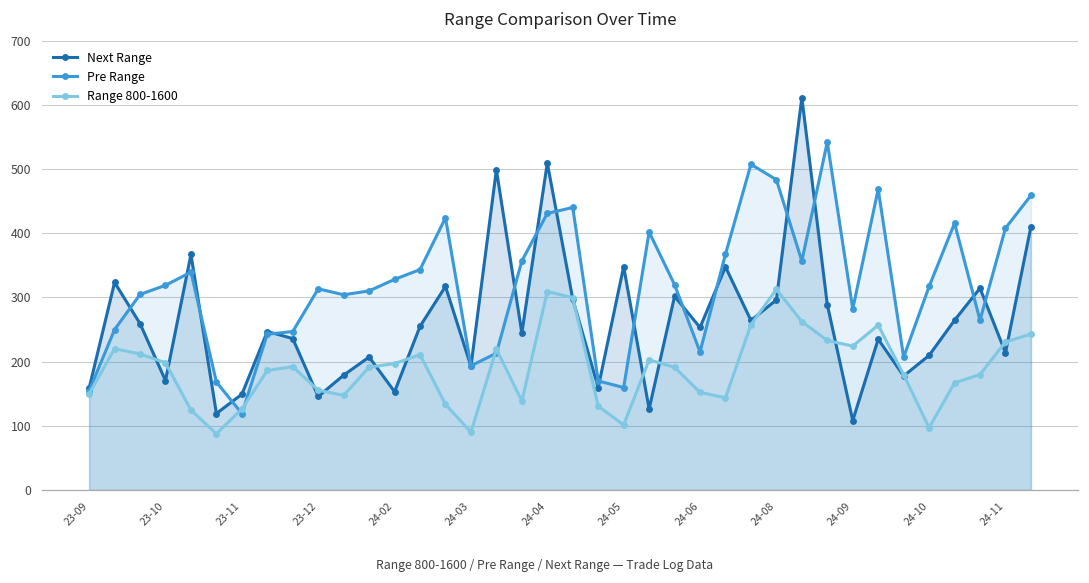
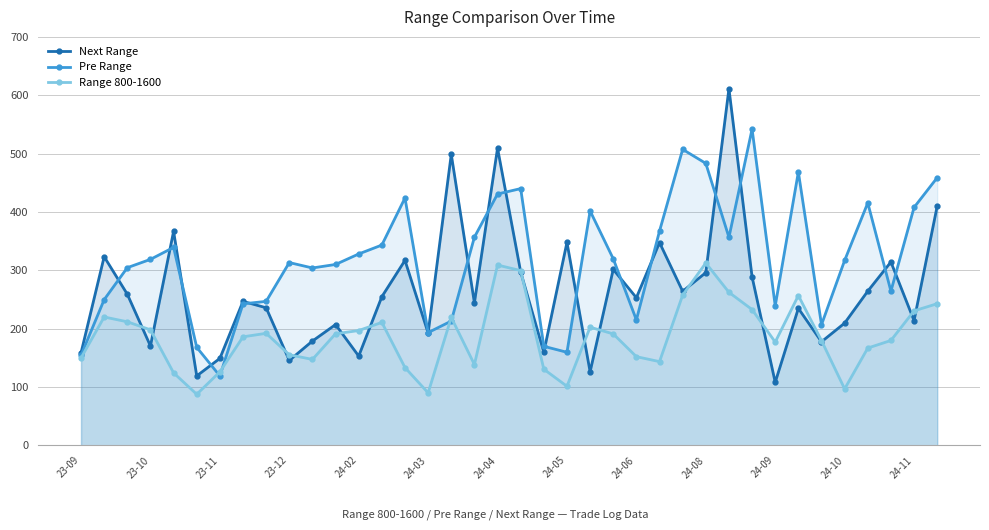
  {
    "Next Range": {
      "23-10": 170,
      "23-11": 150,
      "23-12": 150,
      "24-02": 150,
      "24-04": 510,
      "24-05": 350,
      "24-06": 250,
      "24-08": 300,
      "24-09": 110,
      "24-10": 210,
      "24-11": 210
    },
    "Pre Range": {
      "23-10": 320,
      "23-11": 120,
      "23-12": 310,
      "24-02": 330,
      "24-04": 430,
      "24-05": 160,
      "24-06": 220,
      "24-08": 480,
-     "24-09": 280,
+     "24-09": 240,
      "24-10": 320,
      "24-11": 410
    },
    "Range 800-1600": {
      "23-09": 150,
      "23-10": 200,
      "23-11": 130,
      "23-12": 160,
      "24-02": 200,
      "24-03": 90,
      "24-04": 310,
      "24-05": 100,
      "24-06": 150,
      "24-08": 310,
-     "24-09": 220,
+     "24-09": 180,
      "24-10": 100,
      "24-11": 230
    }
  }
